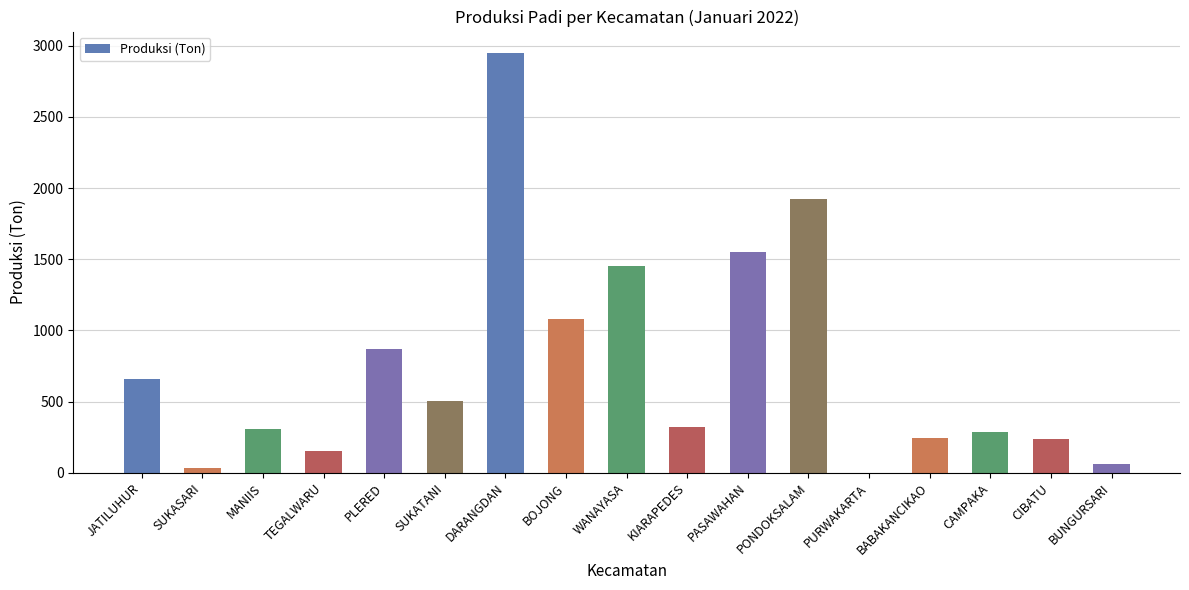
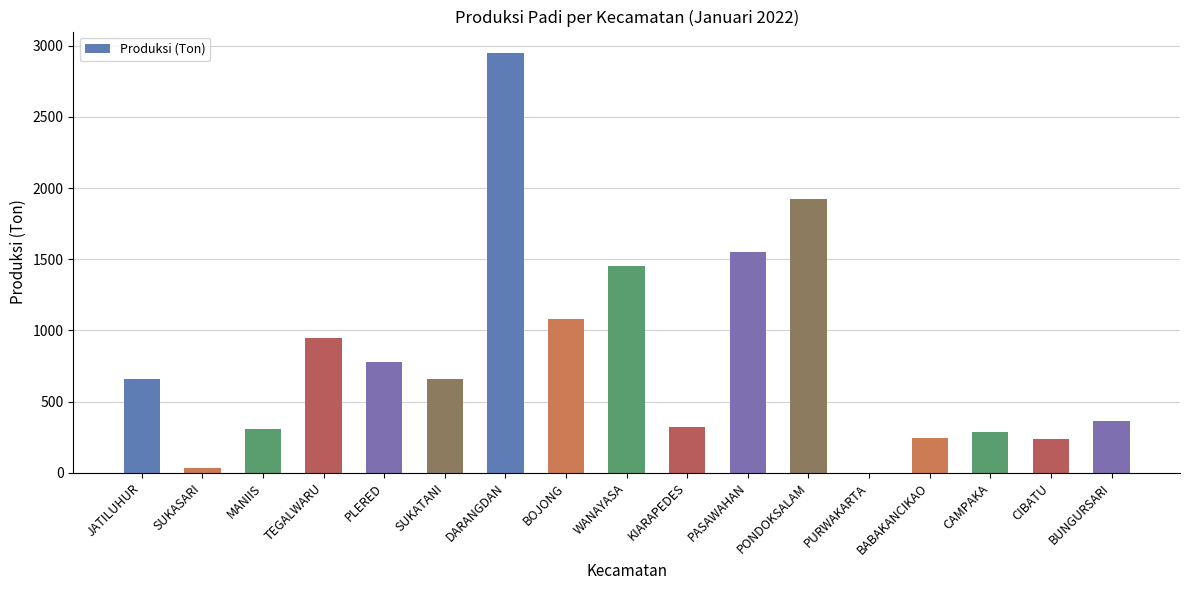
  {
    "JATILUHUR": 660,
    "SUKASARI": 30,
    "MANIIS": 310,
-   "TEGALWARU": 150,
-   "PLERED": 870,
-   "SUKATANI": 500,
+   "TEGALWARU": 940,
+   "PLERED": 770,
+   "SUKATANI": 660,
    "DARANGDAN": 2950,
    "BOJONG": 1080,
    "WANAYASA": 1450,
    "KIARAPEDES": 320,
    "PASAWAHAN": 1550,
    "PONDOKSALAM": 1920,
    "PURWAKARTA": 0,
    "BABAKANCIKAO": 240,
    "CAMPAKA": 290,
    "CIBATU": 240,
-   "BUNGURSARI": 60
+   "BUNGURSARI": 370
  }
